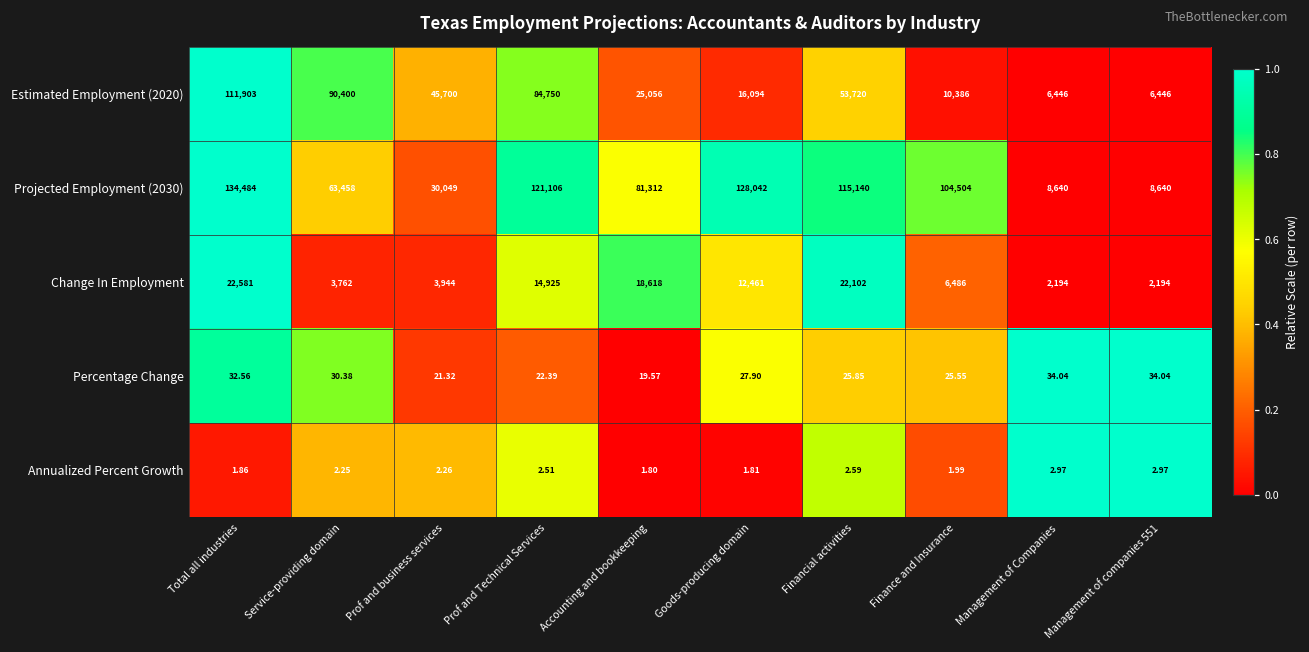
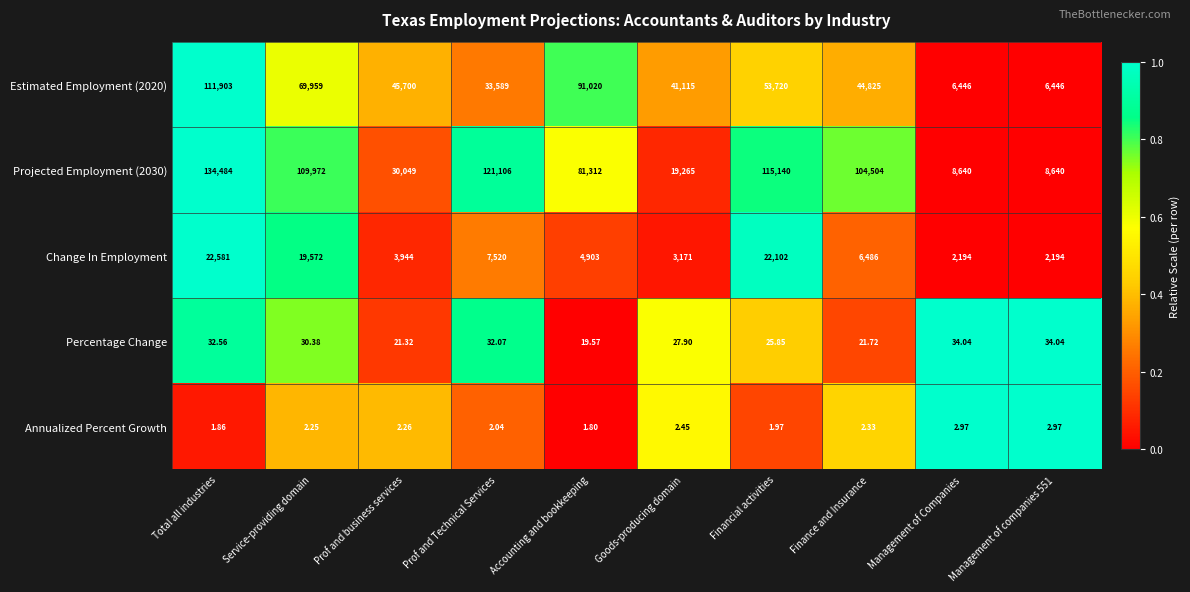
  {
    "Estimated Employment (2020)": {
      "Total all industries": "111,903",
-     "Service-providing domain": "90,400",
+     "Service-providing domain": "69,959",
      "Prof and business services": "45,700",
-     "Prof and Technical Services": "84,750",
-     "Accounting and bookkeeping": "25,056",
-     "Goods-producing domain": "16,094",
+     "Prof and Technical Services": "33,589",
+     "Accounting and bookkeeping": "91,020",
+     "Goods-producing domain": "41,115",
      "Financial activities": "53,720",
-     "Finance and Insurance": "10,386",
+     "Finance and Insurance": "44,825",
      "Management of Companies": "6,446",
      "Management of companies 551": "6,446"
    },
    "Projected Employment (2030)": {
      "Total all industries": "134,484",
-     "Service-providing domain": "63,458",
+     "Service-providing domain": "109,972",
      "Prof and business services": "30,049",
      "Prof and Technical Services": "121,106",
      "Accounting and bookkeeping": "81,312",
-     "Goods-producing domain": "128,042",
+     "Goods-producing domain": "19,265",
      "Financial activities": "115,140",
      "Finance and Insurance": "104,504",
      "Management of Companies": "8,640",
      "Management of companies 551": "8,640"
    },
    "Change In Employment": {
      "Total all industries": "22,581",
-     "Service-providing domain": "3,762",
+     "Service-providing domain": "19,572",
      "Prof and business services": "3,944",
-     "Prof and Technical Services": "14,925",
-     "Accounting and bookkeeping": "18,618",
-     "Goods-producing domain": "12,461",
+     "Prof and Technical Services": "7,520",
+     "Accounting and bookkeeping": "4,903",
+     "Goods-producing domain": "3,171",
      "Financial activities": "22,102",
      "Finance and Insurance": "6,486",
      "Management of Companies": "2,194",
      "Management of companies 551": "2,194"
    },
    "Percentage Change": {
      "Total all industries": "32.56",
      "Service-providing domain": "30.38",
      "Prof and business services": "21.32",
-     "Prof and Technical Services": "22.39",
+     "Prof and Technical Services": "32.07",
      "Accounting and bookkeeping": "19.57",
      "Goods-producing domain": "27.90",
      "Financial activities": "25.85",
-     "Finance and Insurance": "25.55",
+     "Finance and Insurance": "21.72",
      "Management of Companies": "34.04",
      "Management of companies 551": "34.04"
    },
    "Annualized Percent Growth": {
      "Total all industries": "1.86",
      "Service-providing domain": "2.25",
      "Prof and business services": "2.26",
-     "Prof and Technical Services": "2.51",
+     "Prof and Technical Services": "2.04",
      "Accounting and bookkeeping": "1.80",
-     "Goods-producing domain": "1.81",
-     "Financial activities": "2.59",
-     "Finance and Insurance": "1.99",
+     "Goods-producing domain": "2.45",
+     "Financial activities": "1.97",
+     "Finance and Insurance": "2.33",
      "Management of Companies": "2.97",
      "Management of companies 551": "2.97"
    }
  }
